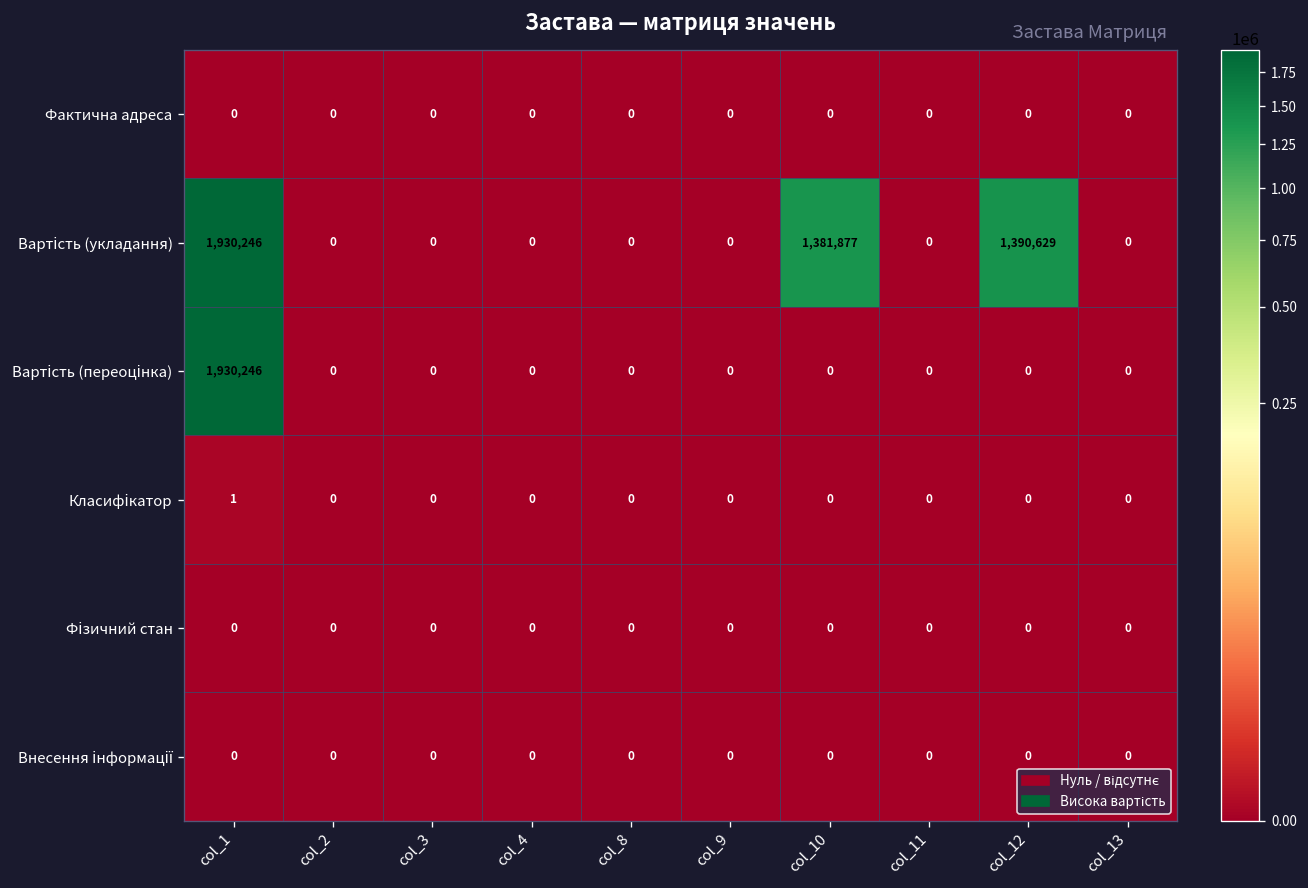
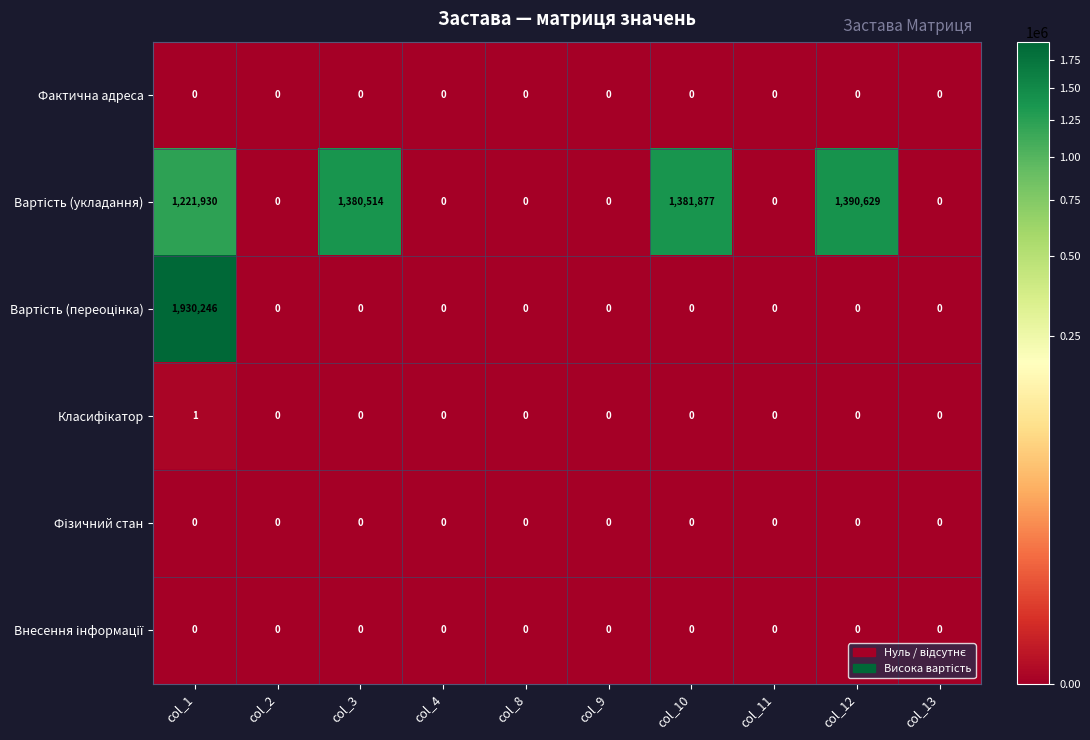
  {
    "Фактична адреса": {
      "col_1": "0",
      "col_2": "0",
      "col_3": "0",
      "col_4": "0",
      "col_8": "0",
      "col_9": "0",
      "col_10": "0",
      "col_11": "0",
      "col_12": "0",
      "col_13": "0"
    },
    "Вартість (укладання)": {
-     "col_1": "1,930,246",
+     "col_1": "1,221,930",
      "col_2": "0",
-     "col_3": "0",
+     "col_3": "1,380,514",
      "col_4": "0",
      "col_8": "0",
      "col_9": "0",
      "col_10": "1,381,877",
      "col_11": "0",
      "col_12": "1,390,629",
      "col_13": "0"
    },
    "Вартість (переоцінка)": {
      "col_1": "1,930,246",
      "col_2": "0",
      "col_3": "0",
      "col_4": "0",
      "col_8": "0",
      "col_9": "0",
      "col_10": "0",
      "col_11": "0",
      "col_12": "0",
      "col_13": "0"
    },
    "Класифікатор": {
      "col_1": "1",
      "col_2": "0",
      "col_3": "0",
      "col_4": "0",
      "col_8": "0",
      "col_9": "0",
      "col_10": "0",
      "col_11": "0",
      "col_12": "0",
      "col_13": "0"
    },
    "Фізичний стан": {
      "col_1": "0",
      "col_2": "0",
      "col_3": "0",
      "col_4": "0",
      "col_8": "0",
      "col_9": "0",
      "col_10": "0",
      "col_11": "0",
      "col_12": "0",
      "col_13": "0"
    },
    "Внесення інформації": {
      "col_1": "0",
      "col_2": "0",
      "col_3": "0",
      "col_4": "0",
      "col_8": "0",
      "col_9": "0",
      "col_10": "0",
      "col_11": "0",
      "col_12": "0",
      "col_13": "0"
    }
  }
